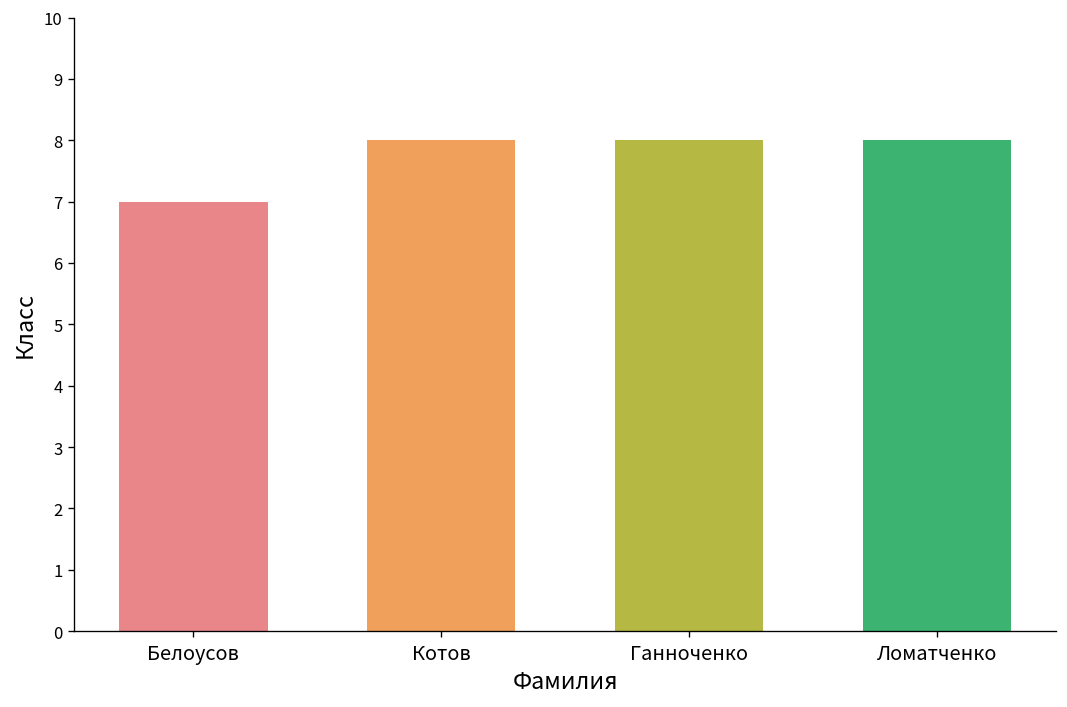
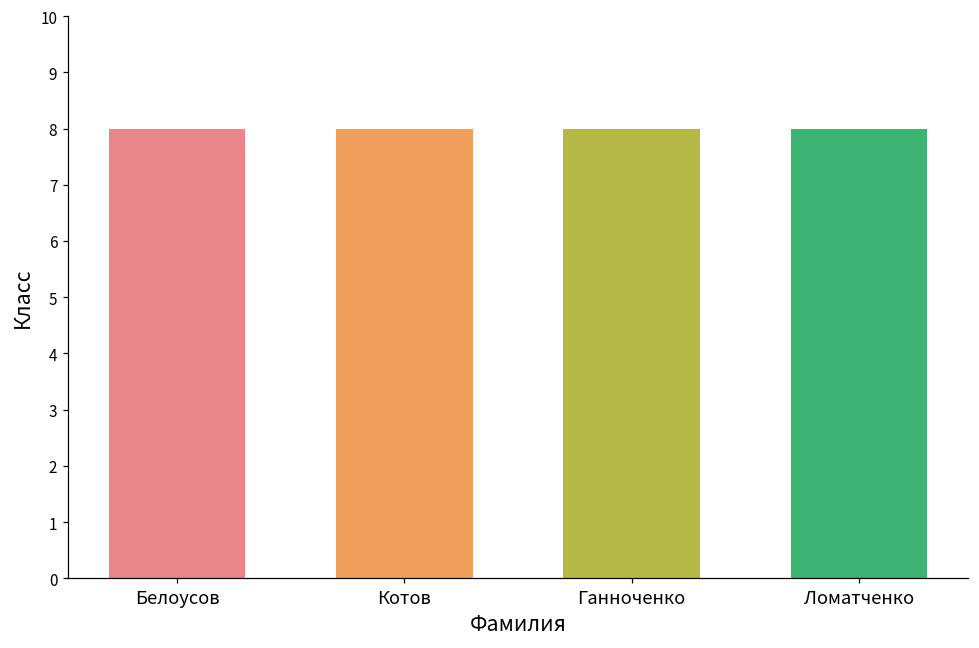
  {
-   "Белоусов": 7,
+   "Белоусов": 8,
    "Котов": 8,
    "Ганноченко": 8,
    "Ломатченко": 8
  }
